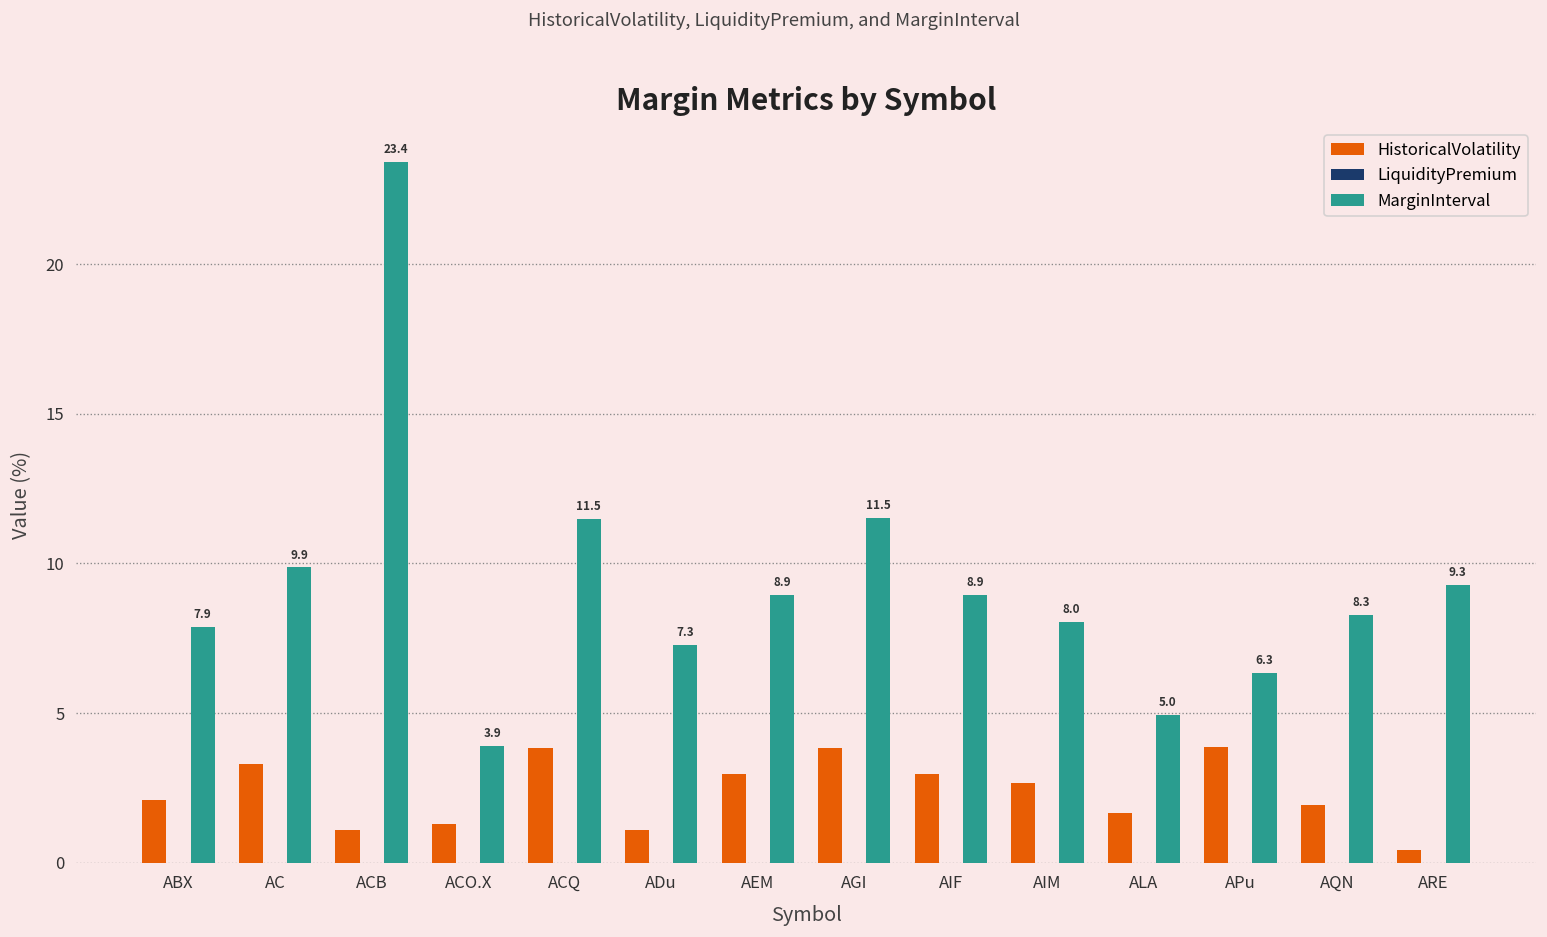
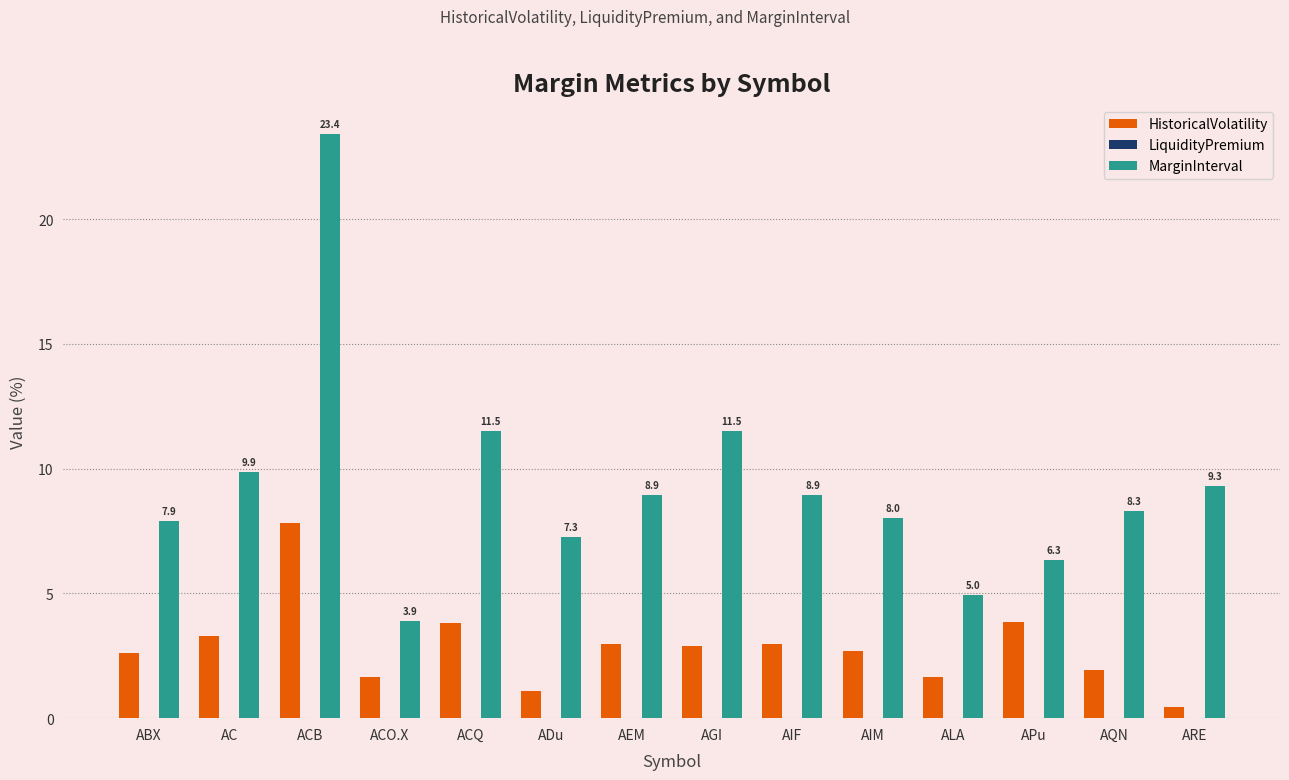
  {
    "HistoricalVolatility": {
-     "ABX": 2.1,
+     "ABX": 2.6,
      "AC": 3.3,
-     "ACB": 1.1,
-     "ACO.X": 1.3,
+     "ACB": 7.8,
+     "ACO.X": 1.6,
      "ACQ": 3.8,
      "ADu": 1.1,
      "AEM": 3.0,
-     "AGI": 3.8,
+     "AGI": 2.9,
      "AIF": 3.0,
      "AIM": 2.7,
      "ALA": 1.7,
      "APu": 3.9,
      "AQN": 1.9,
      "ARE": 0.4
    },
    "LiquidityPremium": {
      "ABX": 0.0,
      "AC": 0.0,
      "ACB": 0.0,
      "ACO.X": 0.0,
      "ACQ": 0.0,
      "ADu": 0.0,
      "AEM": 0.0,
      "AGI": 0.0,
      "AIF": 0.0,
      "AIM": 0.0,
      "ALA": 0.0,
      "APu": 0.0,
      "AQN": 0.0,
      "ARE": 0.0
    },
    "MarginInterval": {
      "ABX": 7.9,
      "AC": 9.9,
      "ACB": 23.4,
      "ACO.X": 3.9,
      "ACQ": 11.5,
      "ADu": 7.3,
      "AEM": 8.9,
      "AGI": 11.5,
      "AIF": 8.9,
      "AIM": 8.0,
      "ALA": 5.0,
      "APu": 6.3,
      "AQN": 8.3,
      "ARE": 9.3
    }
  }
